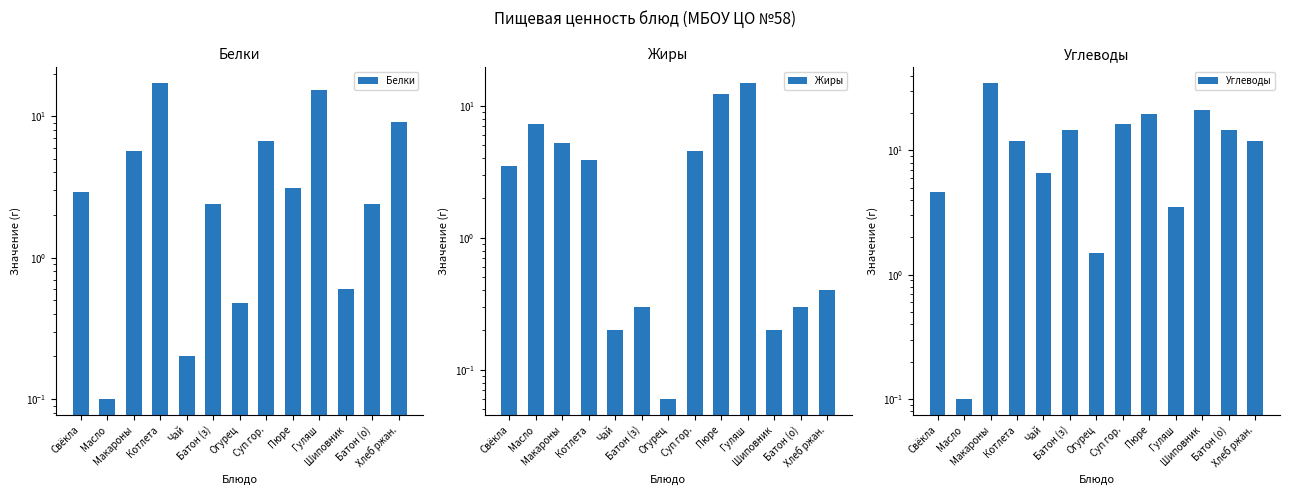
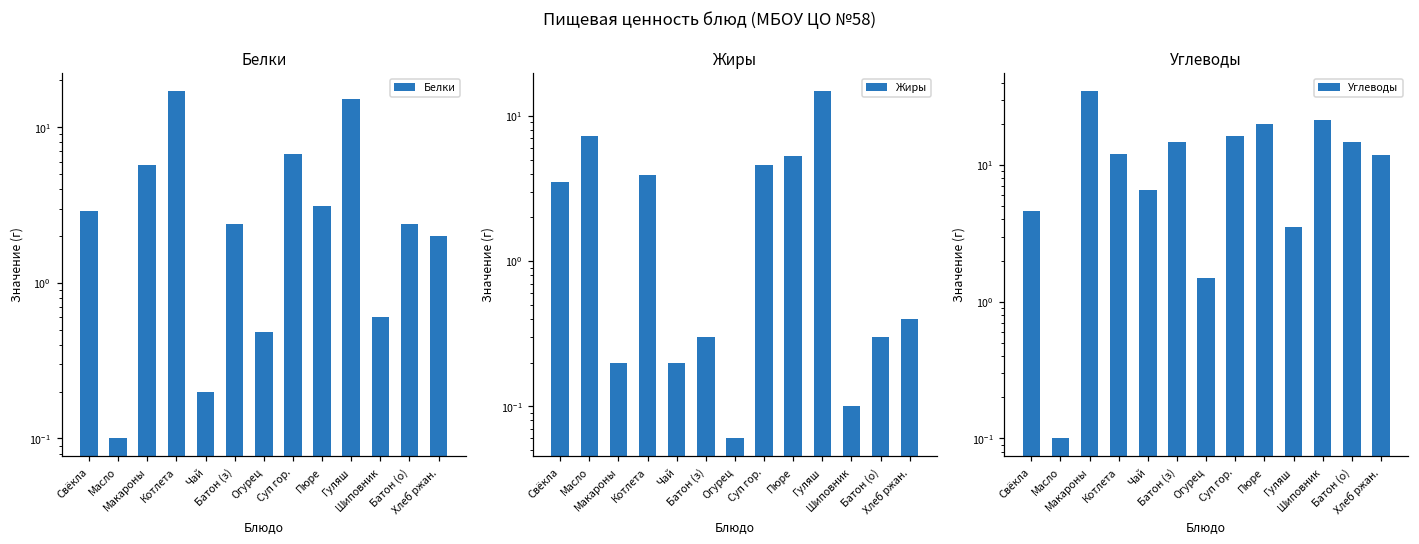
  {
    "Белки": {
      "Свёкла": 2.9,
      "Масло": 0.1,
      "Макароны": 5.7,
      "Котлета": 17,
      "Чай": 0.2,
      "Батон (з)": 2.4,
      "Огурец": 0.48,
      "Суп гор.": 7,
      "Пюре": 3.1,
      "Гуляш": 15,
      "Шиповник": 0.6,
      "Батон (о)": 2.4,
-     "Хлеб ржан.": 9
+     "Хлеб ржан.": 2.0
    },
    "Жиры": {
      "Свёкла": 3.5,
      "Масло": 7,
-     "Макароны": 5.2,
+     "Макароны": 0.2,
      "Котлета": 3.9,
      "Чай": 0.2,
      "Батон (з)": 0.3,
      "Огурец": 0.06,
      "Суп гор.": 4.6,
-     "Пюре": 12,
+     "Пюре": 5.3,
      "Гуляш": 15,
-     "Шиповник": 0.2,
+     "Шиповник": 0.1,
      "Батон (о)": 0.3,
      "Хлеб ржан.": 0.4
    },
    "Углеводы": {
      "Свёкла": 4.6,
      "Масло": 0.10,
      "Макароны": 35,
      "Котлета": 12,
      "Чай": 7,
      "Батон (з)": 15,
      "Огурец": 1.5,
      "Суп гор.": 16,
      "Пюре": 20,
      "Гуляш": 3.5,
      "Шиповник": 21,
      "Батон (о)": 15,
      "Хлеб ржан.": 12
    }
  }
